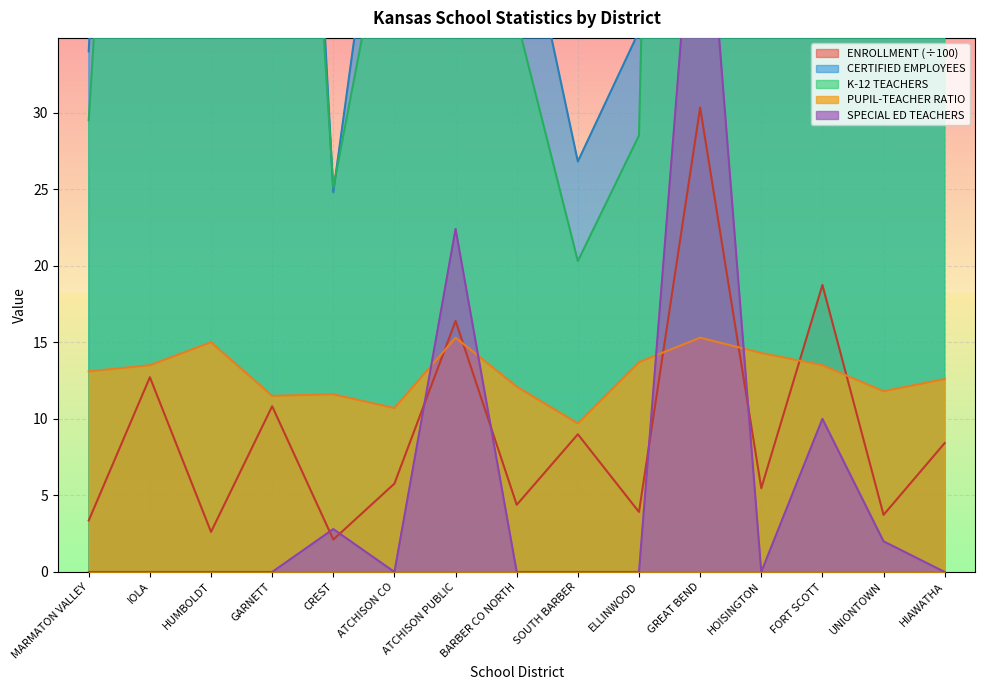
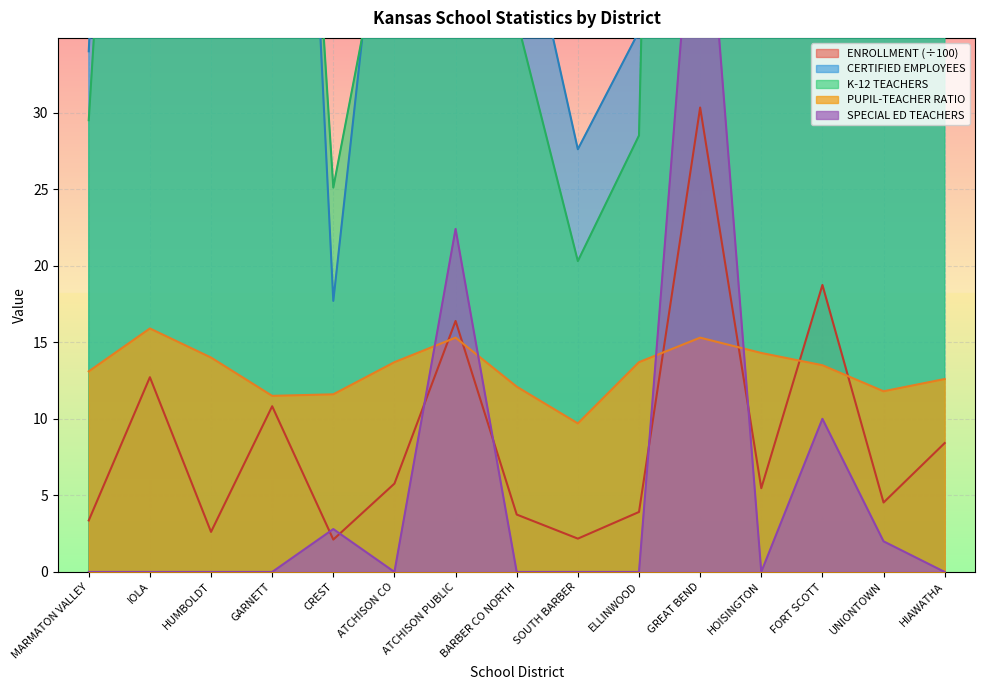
  {
    "ENROLLMENT (÷100)": {
      "MARMATON VALLEY": 3.4,
      "IOLA": 12.7,
      "HUMBOLDT": 2.6,
      "GARNETT": 10.8,
      "CREST": 2.1,
      "ATCHISON CO": 5.8,
      "ATCHISON PUBLIC": 16.4,
-     "BARBER CO NORTH": 4.4,
-     "SOUTH BARBER": 9.0,
+     "BARBER CO NORTH": 3.7,
+     "SOUTH BARBER": 2.2,
      "ELLINWOOD": 3.9,
      "GREAT BEND": 30.3,
      "HOISINGTON": 5.5,
      "FORT SCOTT": 18.7,
-     "UNIONTOWN": 3.7,
+     "UNIONTOWN": 4.5,
      "HIAWATHA": 8.4
    },
    "CERTIFIED EMPLOYEES": {
      "MARMATON VALLEY": 34.0,
-     "CREST": 24.8,
-     "SOUTH BARBER": 26.8
+     "CREST": 17.7,
+     "SOUTH BARBER": 27.6
    },
    "K-12 TEACHERS": {
      "MARMATON VALLEY": 29.5,
      "CREST": 25.1,
      "SOUTH BARBER": 20.3,
      "ELLINWOOD": 28.5
    },
    "PUPIL-TEACHER RATIO": {
      "MARMATON VALLEY": 13.1,
-     "IOLA": 13.5,
-     "HUMBOLDT": 15,
+     "IOLA": 15.9,
+     "HUMBOLDT": 14,
      "GARNETT": 11.5,
      "CREST": 11.6,
-     "ATCHISON CO": 10.7,
+     "ATCHISON CO": 13.7,
      "ATCHISON PUBLIC": 15.3,
      "BARBER CO NORTH": 12.1,
      "SOUTH BARBER": 9.7,
      "ELLINWOOD": 13.7,
      "GREAT BEND": 15.3,
      "HOISINGTON": 14.3,
      "FORT SCOTT": 13.5,
      "UNIONTOWN": 11.8,
      "HIAWATHA": 12.6
    },
    "SPECIAL ED TEACHERS": {
      "MARMATON VALLEY": 0.0,
      "IOLA": 0.0,
      "HUMBOLDT": 0.0,
      "GARNETT": 0.0,
      "CREST": 2.8,
      "ATCHISON CO": 0.0,
      "ATCHISON PUBLIC": 22.4,
      "BARBER CO NORTH": 0.0,
      "SOUTH BARBER": 0.0,
      "ELLINWOOD": 0.0,
      "HOISINGTON": 0.0,
      "FORT SCOTT": 10.0,
      "UNIONTOWN": 2.0,
      "HIAWATHA": 0.0
    }
  }
